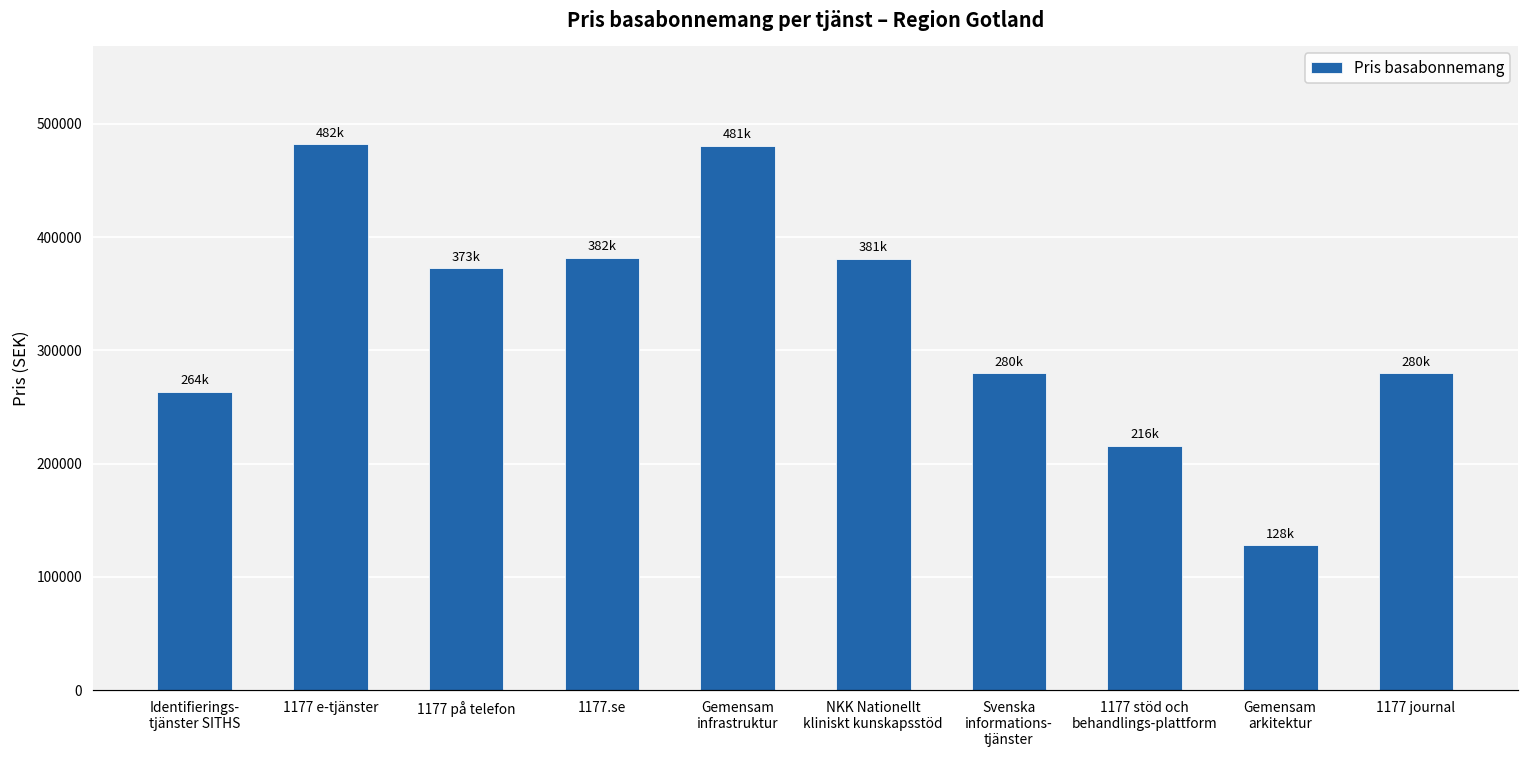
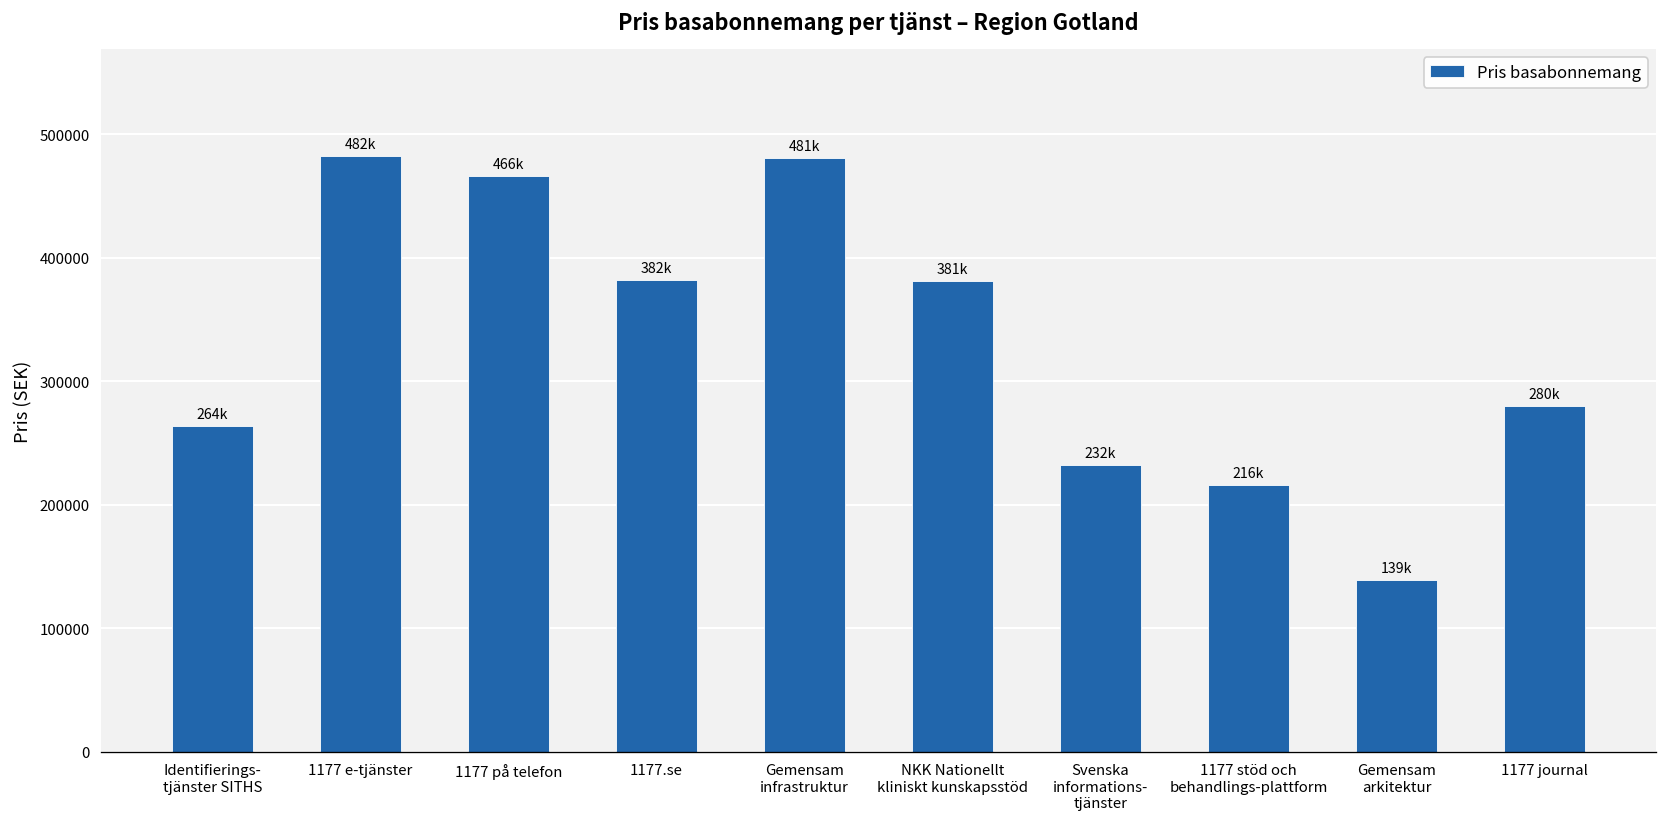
  {
    "Identifierings- tjänster SITHS": "264k",
    "1177 e-tjänster": "482k",
-   "1177 på telefon": "373k",
+   "1177 på telefon": "466k",
    "1177.se": "382k",
    "Gemensam infrastruktur": "481k",
    "NKK Nationellt kliniskt kunskapsstöd": "381k",
-   "Svenska informations- tjänster": "280k",
+   "Svenska informations- tjänster": "232k",
    "1177 stöd och behandlings-plattform": "216k",
-   "Gemensam arkitektur": "128k",
+   "Gemensam arkitektur": "139k",
    "1177 journal": "280k"
  }
